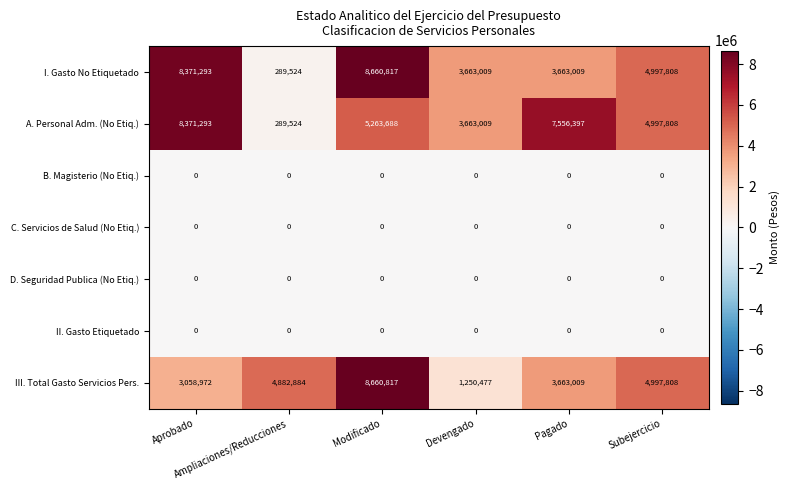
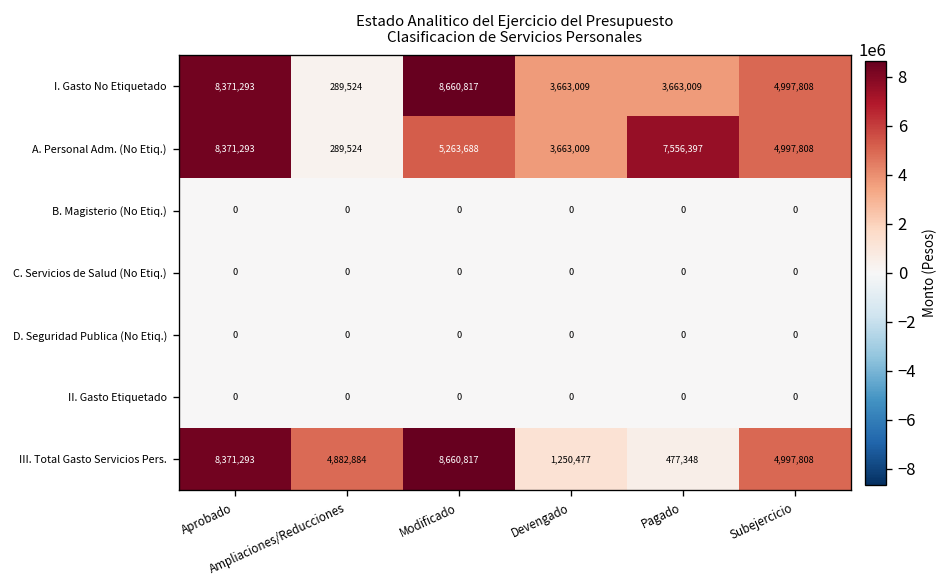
  {
    "I. Gasto No Etiquetado": {
      "Aprobado": "8,371,293",
      "Ampliaciones/Reducciones": "289,524",
      "Modificado": "8,660,817",
      "Devengado": "3,663,009",
      "Pagado": "3,663,009",
      "Subejercicio": "4,997,808"
    },
    "A. Personal Adm. (No Etiq.)": {
      "Aprobado": "8,371,293",
      "Ampliaciones/Reducciones": "289,524",
      "Modificado": "5,263,688",
      "Devengado": "3,663,009",
      "Pagado": "7,556,397",
      "Subejercicio": "4,997,808"
    },
    "B. Magisterio (No Etiq.)": {
      "Aprobado": "0",
      "Ampliaciones/Reducciones": "0",
      "Modificado": "0",
      "Devengado": "0",
      "Pagado": "0",
      "Subejercicio": "0"
    },
    "C. Servicios de Salud (No Etiq.)": {
      "Aprobado": "0",
      "Ampliaciones/Reducciones": "0",
      "Modificado": "0",
      "Devengado": "0",
      "Pagado": "0",
      "Subejercicio": "0"
    },
    "D. Seguridad Publica (No Etiq.)": {
      "Aprobado": "0",
      "Ampliaciones/Reducciones": "0",
      "Modificado": "0",
      "Devengado": "0",
      "Pagado": "0",
      "Subejercicio": "0"
    },
    "II. Gasto Etiquetado": {
      "Aprobado": "0",
      "Ampliaciones/Reducciones": "0",
      "Modificado": "0",
      "Devengado": "0",
      "Pagado": "0",
      "Subejercicio": "0"
    },
    "III. Total Gasto Servicios Pers.": {
-     "Aprobado": "3,058,972",
+     "Aprobado": "8,371,293",
      "Ampliaciones/Reducciones": "4,882,884",
      "Modificado": "8,660,817",
      "Devengado": "1,250,477",
-     "Pagado": "3,663,009",
+     "Pagado": "477,348",
      "Subejercicio": "4,997,808"
    }
  }
